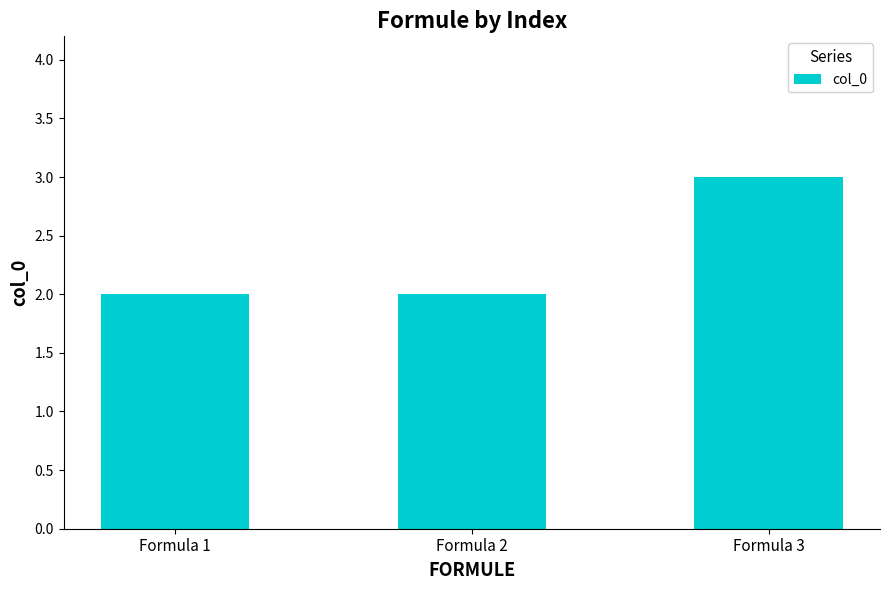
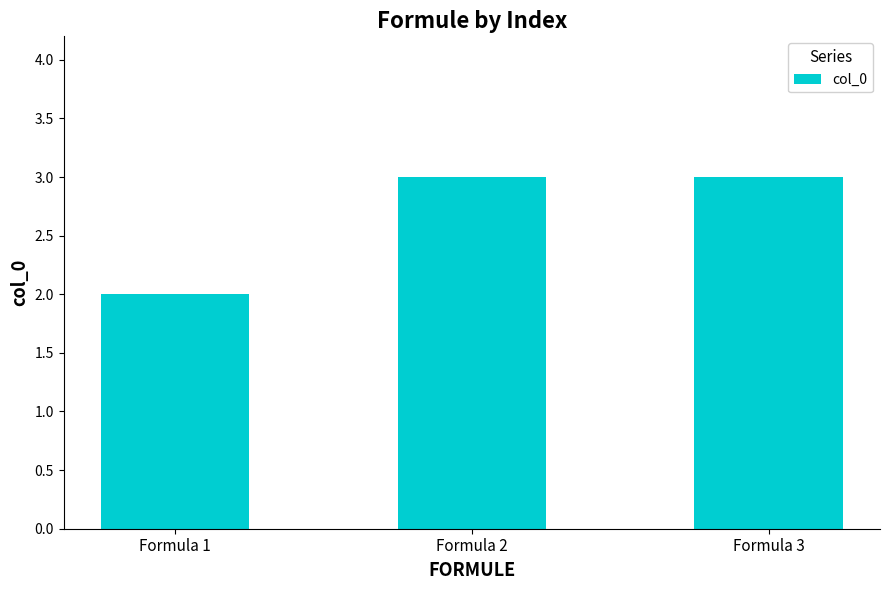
  {
    "Formula 1": 2,
-   "Formula 2": 2,
+   "Formula 2": 3,
    "Formula 3": 3
  }
